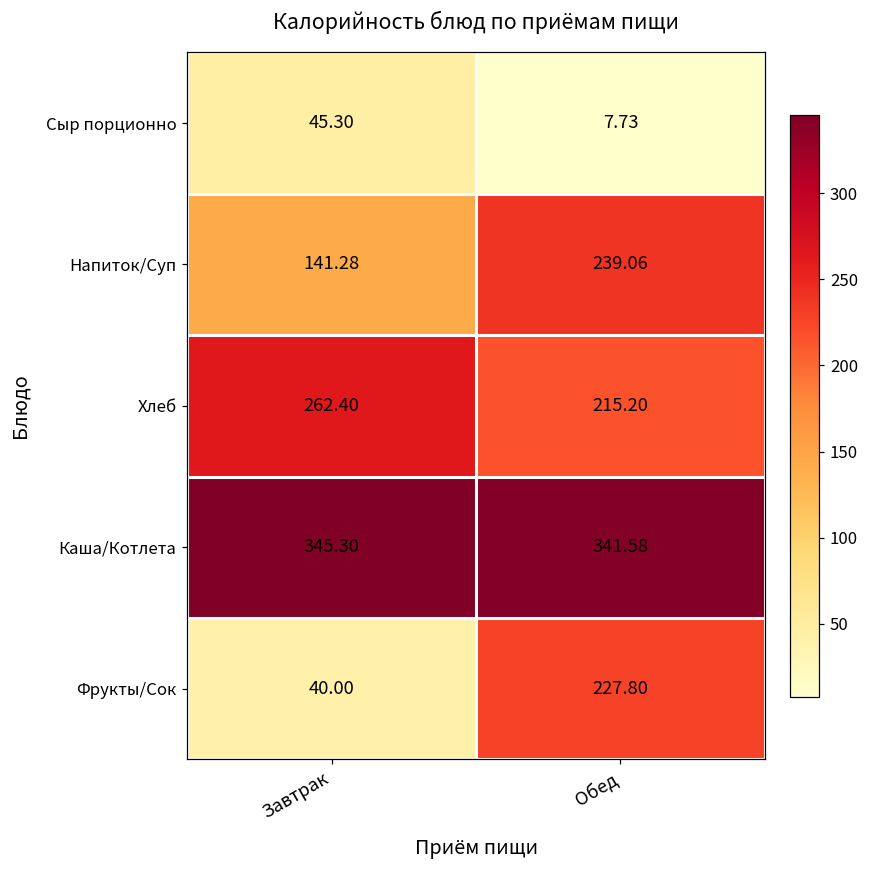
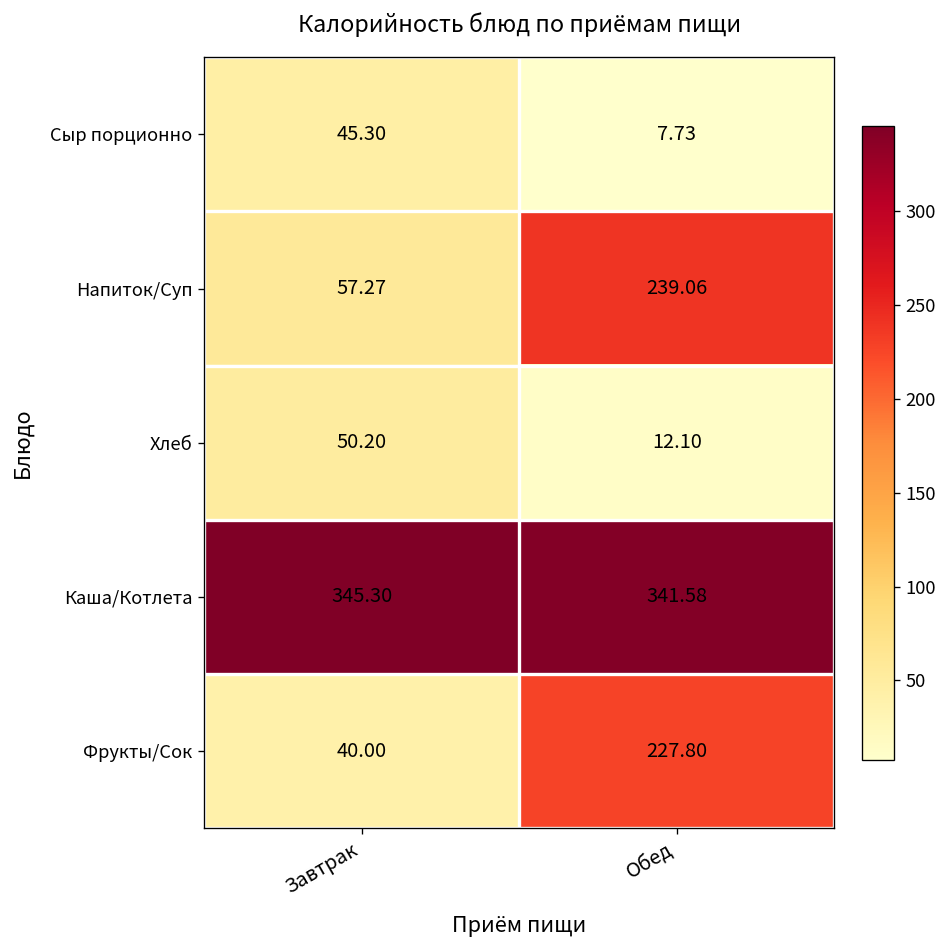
  {
    "Сыр порционно": {
      "Завтрак": 45.30,
      "Обед": 7.73
    },
    "Напиток/Суп": {
-     "Завтрак": 141.28,
+     "Завтрак": 57.27,
      "Обед": 239.06
    },
    "Хлеб": {
-     "Завтрак": 262.40,
-     "Обед": 215.20
+     "Завтрак": 50.20,
+     "Обед": 12.10
    },
    "Каша/Котлета": {
      "Завтрак": 345.30,
      "Обед": 341.58
    },
    "Фрукты/Сок": {
      "Завтрак": 40.00,
      "Обед": 227.80
    }
  }
